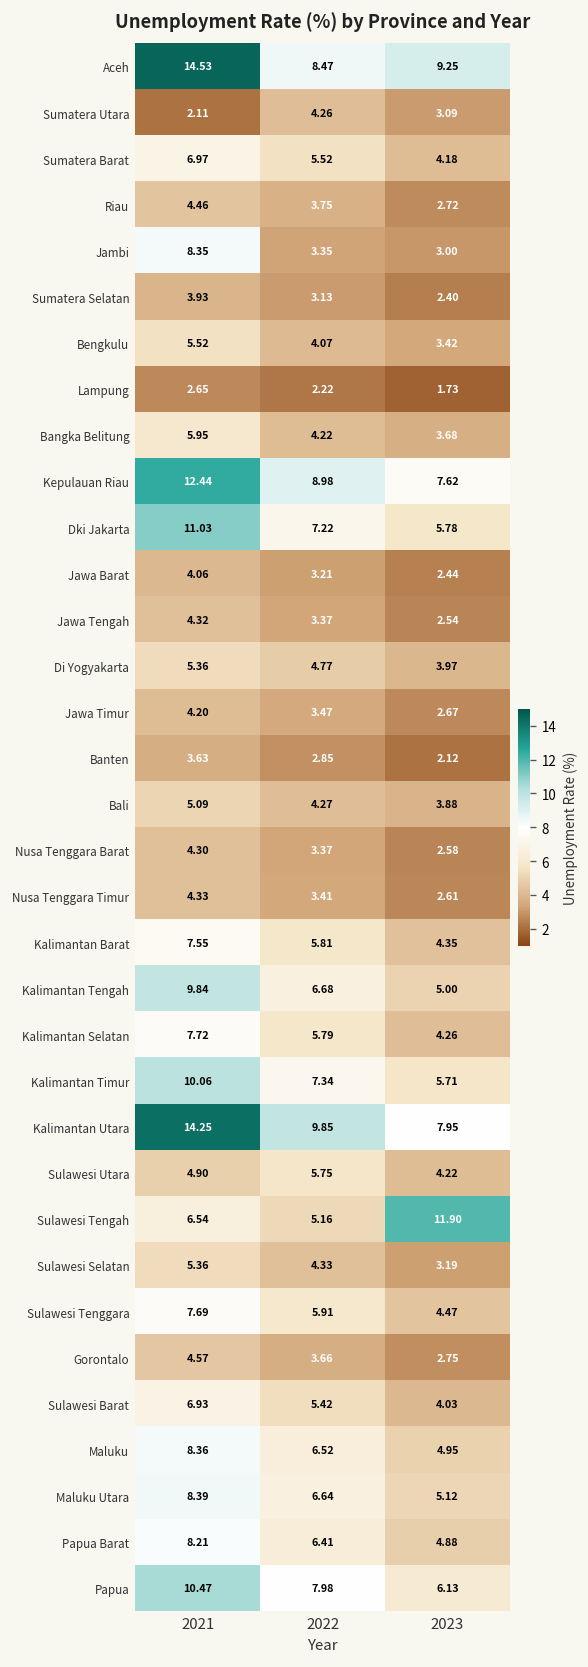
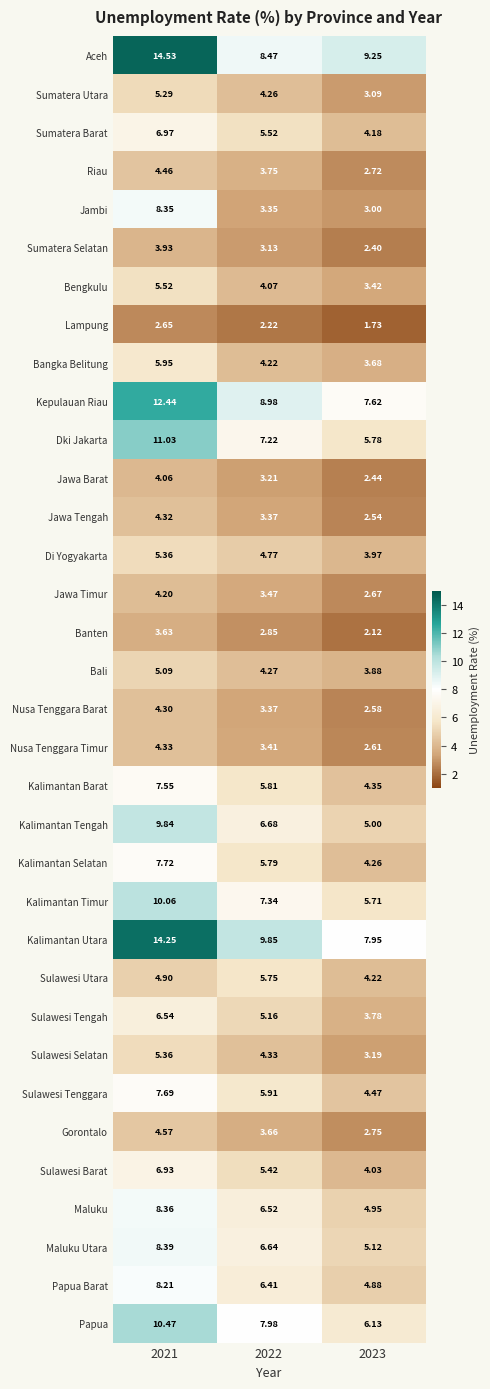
  {
    "Aceh": {
      "2021": 14.53,
      "2022": 8.47,
      "2023": 9.25
    },
    "Sumatera Utara": {
-     "2021": 2.11,
+     "2021": 5.29,
      "2022": 4.26,
      "2023": 3.09
    },
    "Sumatera Barat": {
      "2021": 6.97,
      "2022": 5.52,
      "2023": 4.18
    },
    "Riau": {
      "2021": 4.46,
      "2022": 3.75,
      "2023": 2.72
    },
    "Jambi": {
      "2021": 8.35,
      "2022": 3.35,
      "2023": 3.00
    },
    "Sumatera Selatan": {
      "2021": 3.93,
      "2022": 3.13,
      "2023": 2.40
    },
    "Bengkulu": {
      "2021": 5.52,
      "2022": 4.07,
      "2023": 3.42
    },
    "Lampung": {
      "2021": 2.65,
      "2022": 2.22,
      "2023": 1.73
    },
    "Bangka Belitung": {
      "2021": 5.95,
      "2022": 4.22,
      "2023": 3.68
    },
    "Kepulauan Riau": {
      "2021": 12.44,
      "2022": 8.98,
      "2023": 7.62
    },
    "Dki Jakarta": {
      "2021": 11.03,
      "2022": 7.22,
      "2023": 5.78
    },
    "Jawa Barat": {
      "2021": 4.06,
      "2022": 3.21,
      "2023": 2.44
    },
    "Jawa Tengah": {
      "2021": 4.32,
      "2022": 3.37,
      "2023": 2.54
    },
    "Di Yogyakarta": {
      "2021": 5.36,
      "2022": 4.77,
      "2023": 3.97
    },
    "Jawa Timur": {
      "2021": 4.20,
      "2022": 3.47,
      "2023": 2.67
    },
    "Banten": {
      "2021": 3.63,
      "2022": 2.85,
      "2023": 2.12
    },
    "Bali": {
      "2021": 5.09,
      "2022": 4.27,
      "2023": 3.88
    },
    "Nusa Tenggara Barat": {
      "2021": 4.30,
      "2022": 3.37,
      "2023": 2.58
    },
    "Nusa Tenggara Timur": {
      "2021": 4.33,
      "2022": 3.41,
      "2023": 2.61
    },
    "Kalimantan Barat": {
      "2021": 7.55,
      "2022": 5.81,
      "2023": 4.35
    },
    "Kalimantan Tengah": {
      "2021": 9.84,
      "2022": 6.68,
      "2023": 5.00
    },
    "Kalimantan Selatan": {
      "2021": 7.72,
      "2022": 5.79,
      "2023": 4.26
    },
    "Kalimantan Timur": {
      "2021": 10.06,
      "2022": 7.34,
      "2023": 5.71
    },
    "Kalimantan Utara": {
      "2021": 14.25,
      "2022": 9.85,
      "2023": 7.95
    },
    "Sulawesi Utara": {
      "2021": 4.90,
      "2022": 5.75,
      "2023": 4.22
    },
    "Sulawesi Tengah": {
      "2021": 6.54,
      "2022": 5.16,
-     "2023": 11.90
+     "2023": 3.78
    },
    "Sulawesi Selatan": {
      "2021": 5.36,
      "2022": 4.33,
      "2023": 3.19
    },
    "Sulawesi Tenggara": {
      "2021": 7.69,
      "2022": 5.91,
      "2023": 4.47
    },
    "Gorontalo": {
      "2021": 4.57,
      "2022": 3.66,
      "2023": 2.75
    },
    "Sulawesi Barat": {
      "2021": 6.93,
      "2022": 5.42,
      "2023": 4.03
    },
    "Maluku": {
      "2021": 8.36,
      "2022": 6.52,
      "2023": 4.95
    },
    "Maluku Utara": {
      "2021": 8.39,
      "2022": 6.64,
      "2023": 5.12
    },
    "Papua Barat": {
      "2021": 8.21,
      "2022": 6.41,
      "2023": 4.88
    },
    "Papua": {
      "2021": 10.47,
      "2022": 7.98,
      "2023": 6.13
    }
  }
